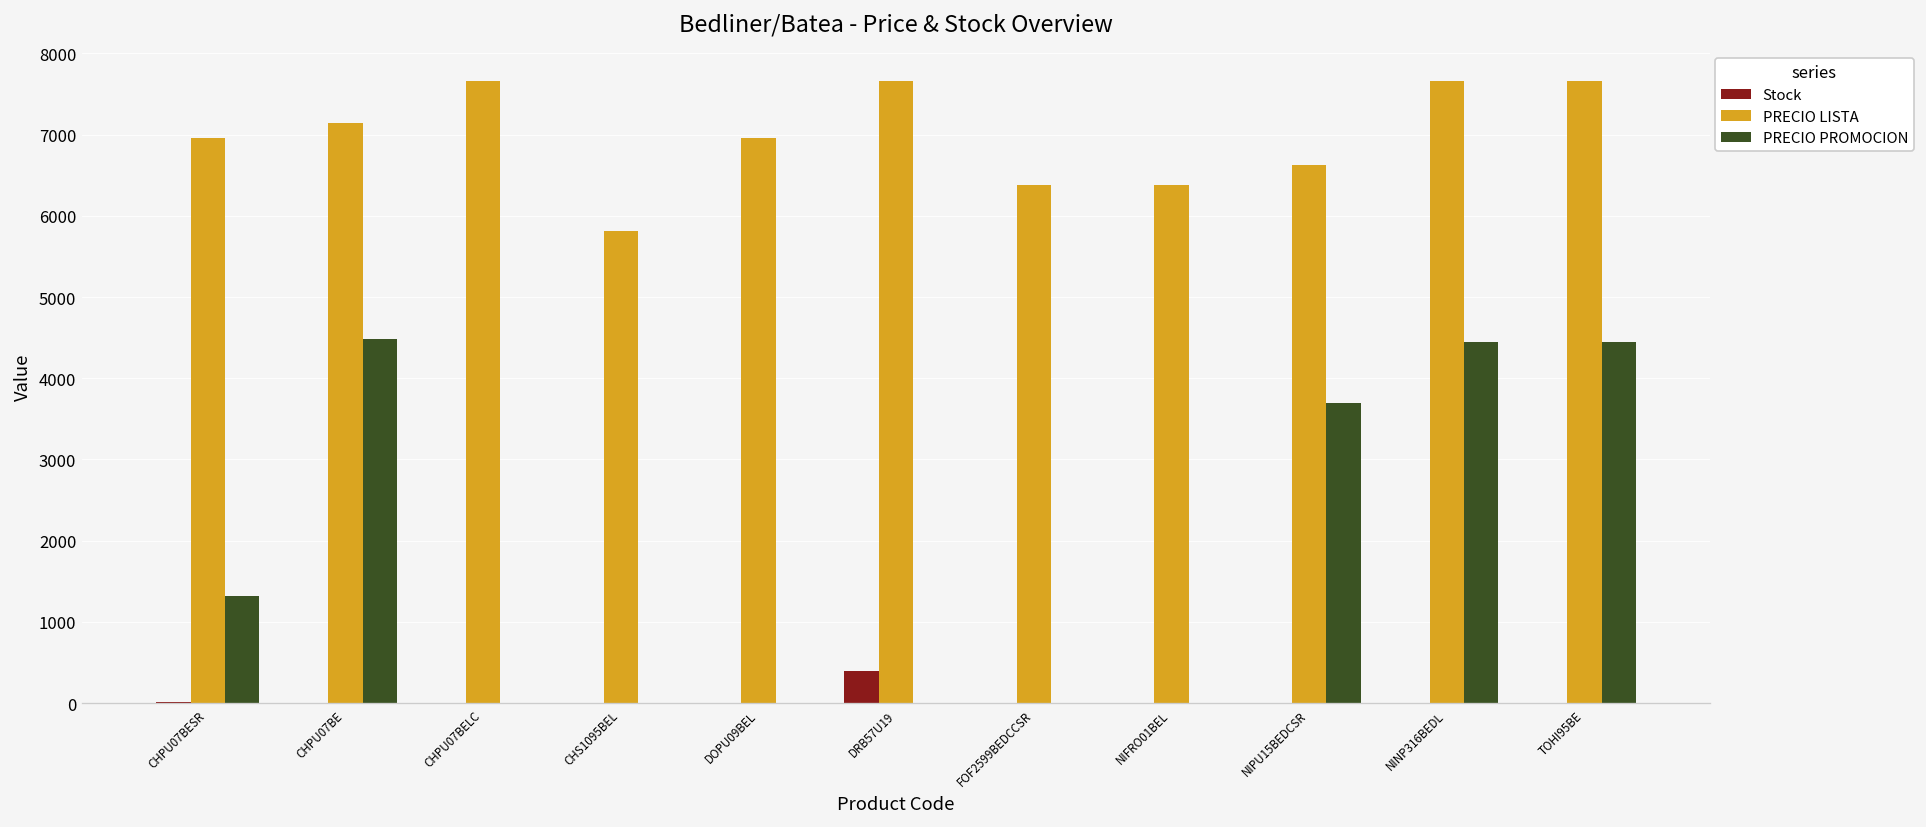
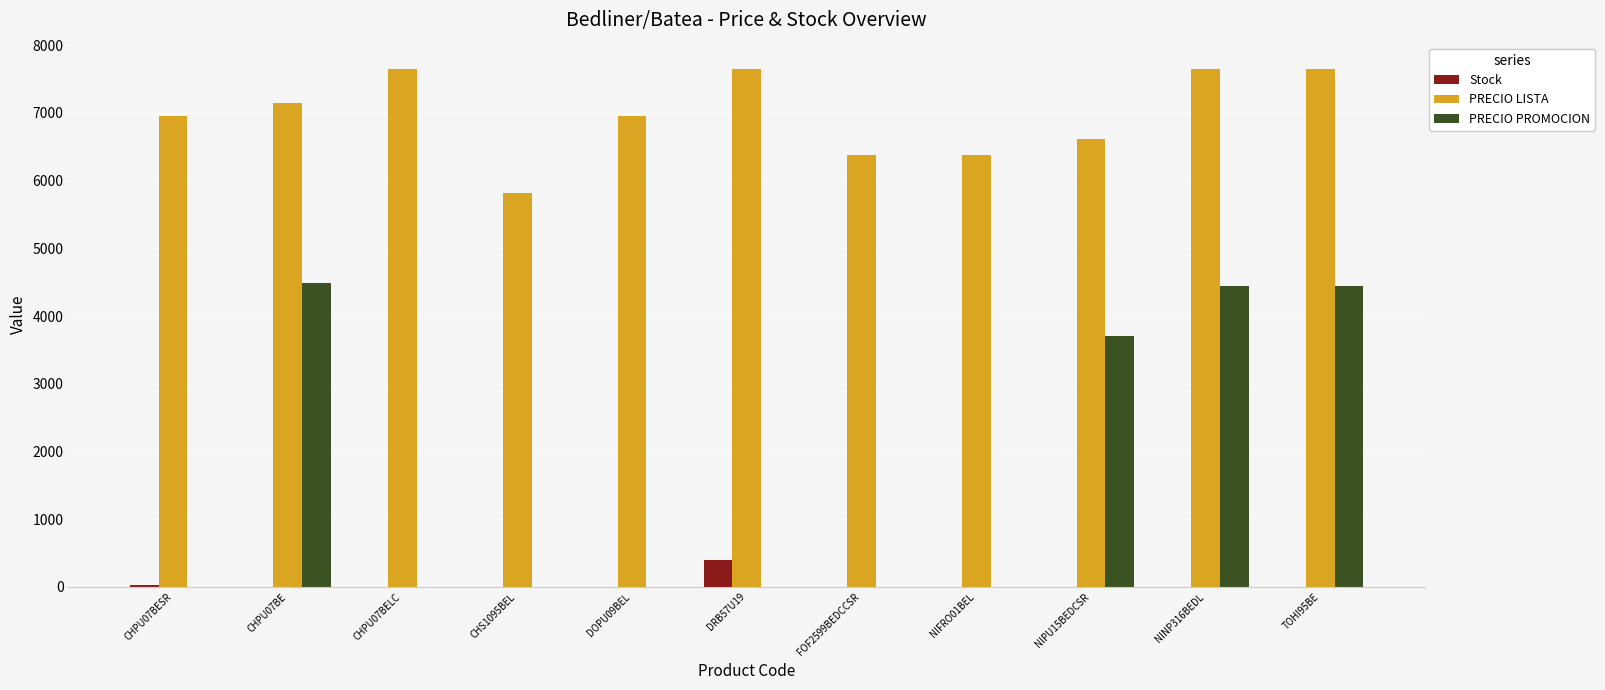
  {
    "Stock": {
      "DRB57U19": 400
    },
    "PRECIO LISTA": {
      "CHPU07BESR": 7000,
      "CHPU07BE": 7100,
      "CHPU07BELC": 7700,
      "CHS1095BEL": 5800,
      "DOPU09BEL": 7000,
      "DRB57U19": 7700,
      "FOF2599BEDCCSR": 6400,
      "NIFRO01BEL": 6400,
      "NIPU15BEDCSR": 6600,
      "NINP316BEDL": 7700,
      "TOHI95BE": 7700
    },
    "PRECIO PROMOCION": {
-     "CHPU07BESR": 1300,
+     "CHPU07BESR": 0,
      "CHPU07BE": 4500,
      "CHPU07BELC": 0,
      "CHS1095BEL": 0,
      "DOPU09BEL": 0,
      "DRB57U19": 0,
      "FOF2599BEDCCSR": 0,
      "NIFRO01BEL": 0,
      "NIPU15BEDCSR": 3700,
      "NINP316BEDL": 4400,
      "TOHI95BE": 4400
    }
  }
